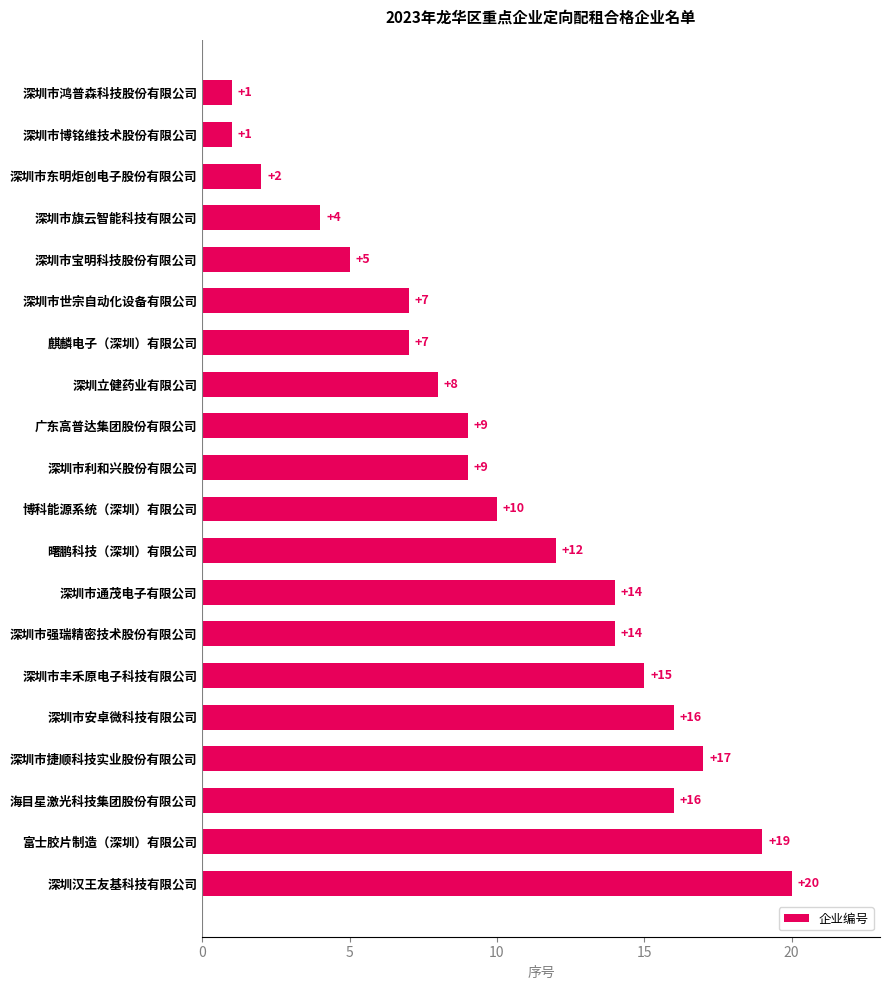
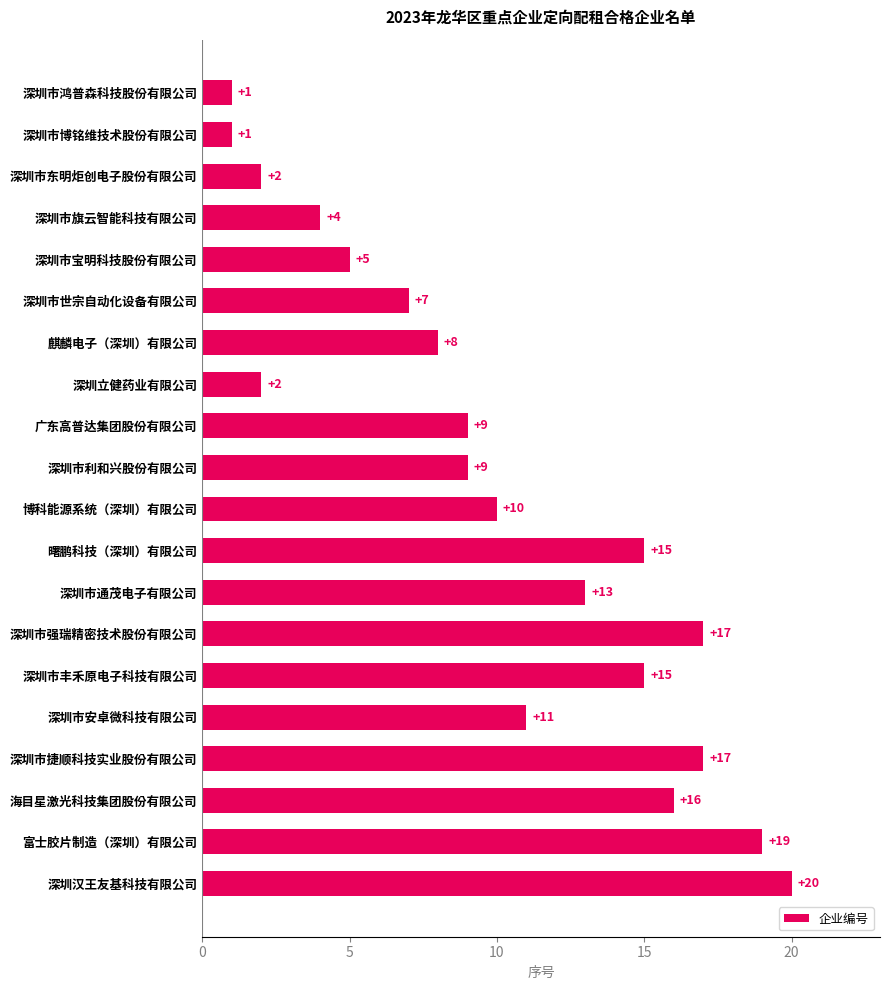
  {
    "深圳市鸿普森科技股份有限公司": "+1",
    "深圳市博铭维技术股份有限公司": "+1",
    "深圳市东明炬创电子股份有限公司": "+2",
    "深圳市旗云智能科技有限公司": "+4",
    "深圳市宝明科技股份有限公司": "+5",
    "深圳市世宗自动化设备有限公司": "+7",
-   "麒麟电子（深圳）有限公司": "+7",
-   "深圳立健药业有限公司": "+8",
+   "麒麟电子（深圳）有限公司": "+8",
+   "深圳立健药业有限公司": "+2",
    "广东高普达集团股份有限公司": "+9",
    "深圳市利和兴股份有限公司": "+9",
    "博科能源系统（深圳）有限公司": "+10",
-   "曙鹏科技（深圳）有限公司": "+12",
-   "深圳市通茂电子有限公司": "+14",
-   "深圳市强瑞精密技术股份有限公司": "+14",
+   "曙鹏科技（深圳）有限公司": "+15",
+   "深圳市通茂电子有限公司": "+13",
+   "深圳市强瑞精密技术股份有限公司": "+17",
    "深圳市丰禾原电子科技有限公司": "+15",
-   "深圳市安卓微科技有限公司": "+16",
+   "深圳市安卓微科技有限公司": "+11",
    "深圳市捷顺科技实业股份有限公司": "+17",
    "海目星激光科技集团股份有限公司": "+16",
    "富士胶片制造（深圳）有限公司": "+19",
    "深圳汉王友基科技有限公司": "+20"
  }
